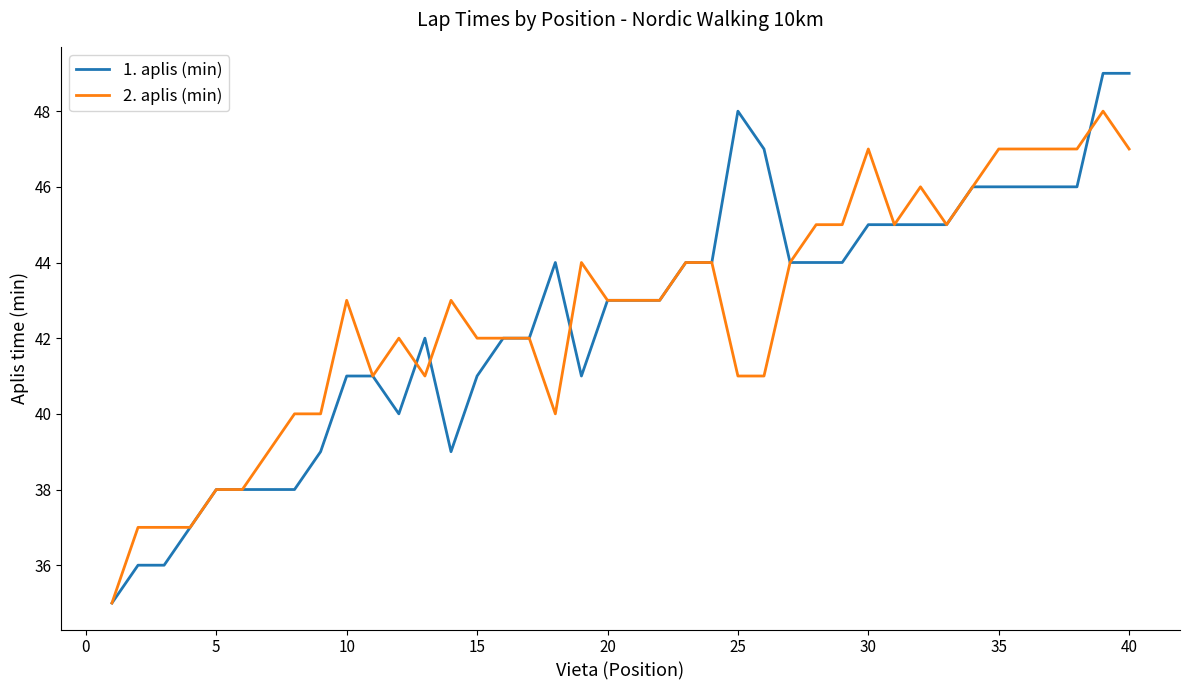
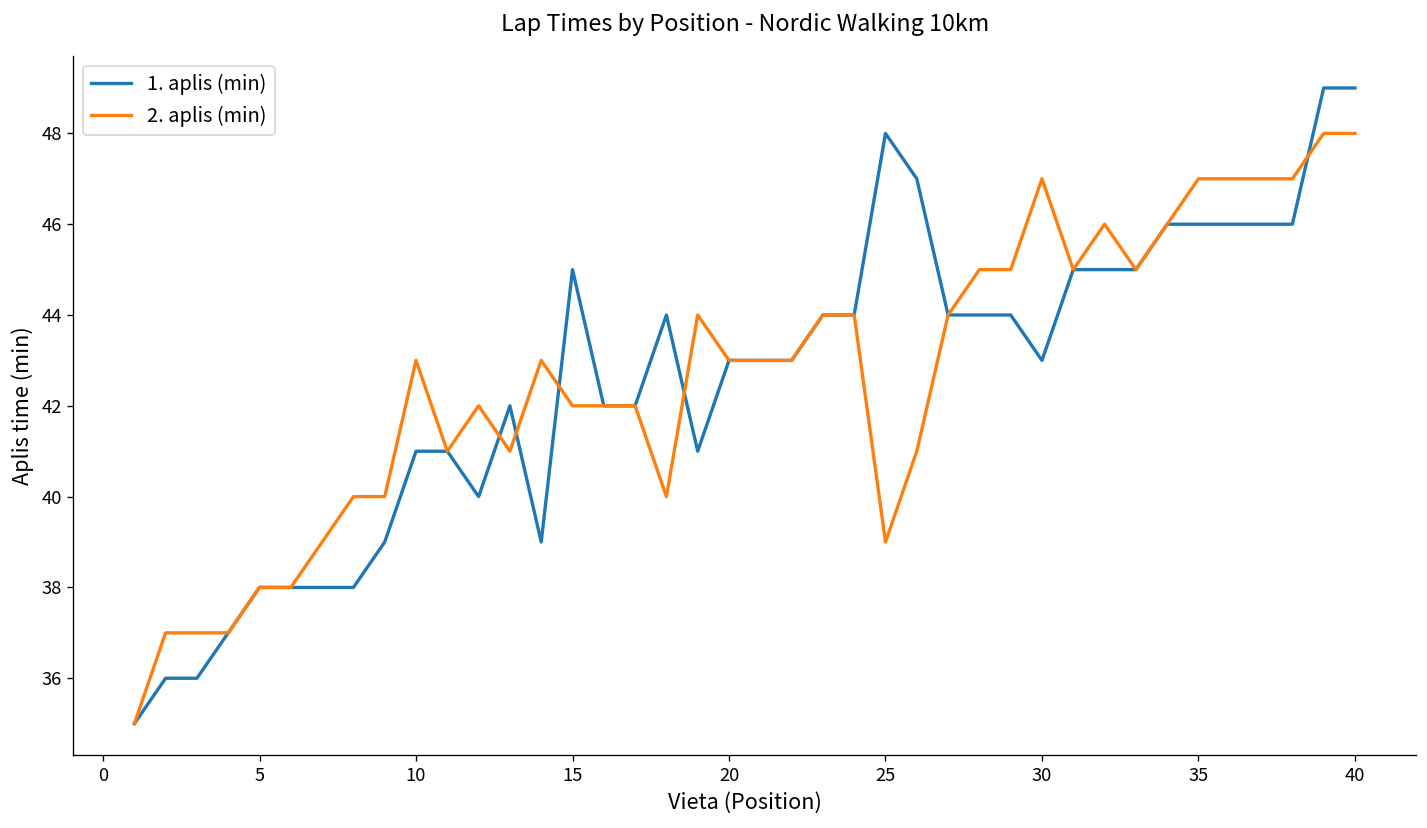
  {
    "1. aplis (min)": {
      "10": 41,
-     "15": 41,
+     "15": 45,
      "25": 48,
-     "30": 45,
+     "30": 43,
      "35": 46,
      "40": 49
    },
    "2. aplis (min)": {
      "10": 43,
      "15": 42,
-     "25": 41,
+     "25": 39,
      "30": 47,
      "35": 47,
-     "40": 47
+     "40": 48
    }
  }
